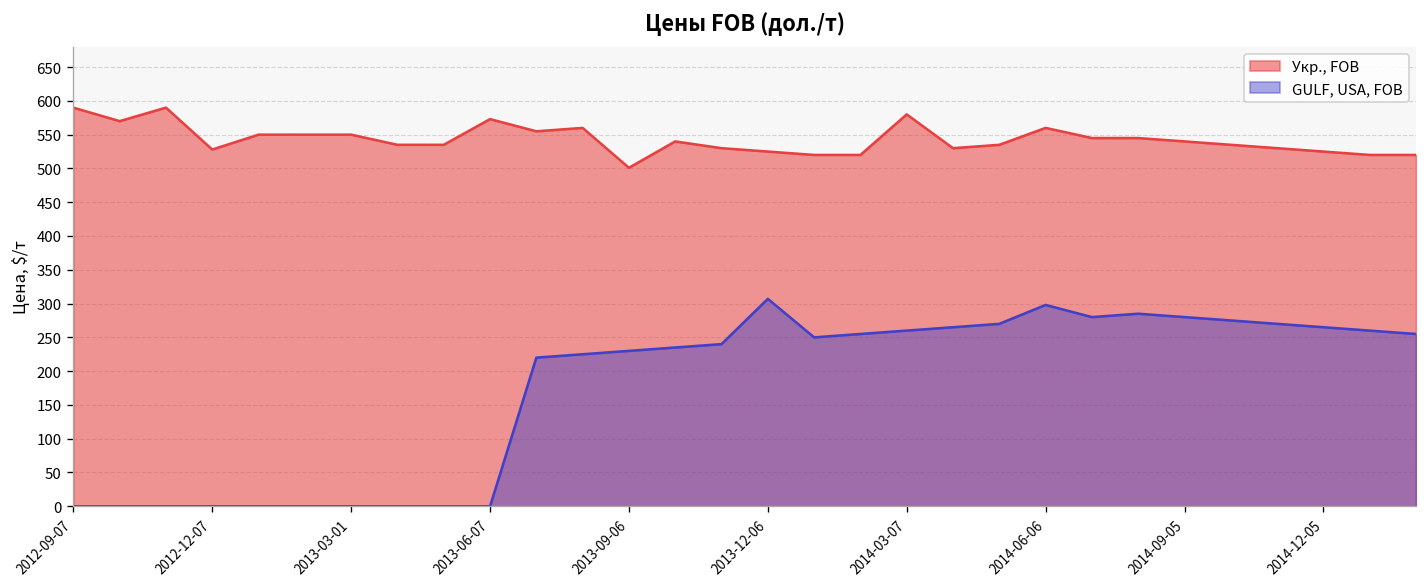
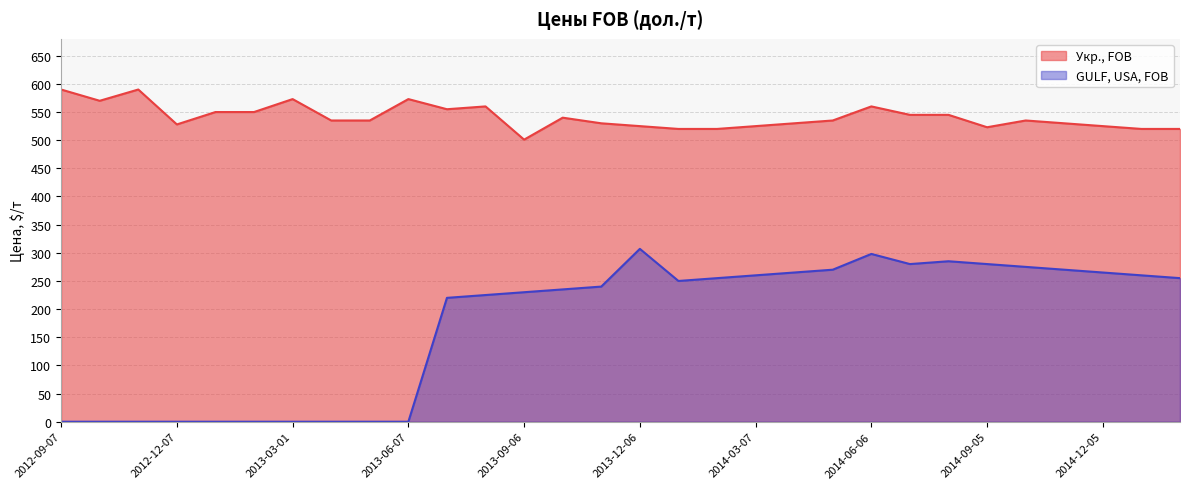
  {
    "Укр., FOB": {
      "2012-09-07": 590,
      "2012-12-07": 530,
-     "2013-03-01": 550,
+     "2013-03-01": 570,
      "2013-06-07": 570,
      "2013-09-06": 500,
      "2013-12-06": 530,
-     "2014-03-07": 580,
+     "2014-03-07": 530,
      "2014-06-06": 560,
-     "2014-09-05": 540,
+     "2014-09-05": 520,
      "2014-12-05": 530
    },
    "GULF, USA, FOB": {
      "2012-09-07": 0,
      "2012-12-07": 0,
      "2013-03-01": 0,
      "2013-06-07": 0,
      "2013-09-06": 230,
      "2013-12-06": 310,
      "2014-03-07": 260,
      "2014-06-06": 300,
      "2014-09-05": 280,
      "2014-12-05": 270
    }
  }
